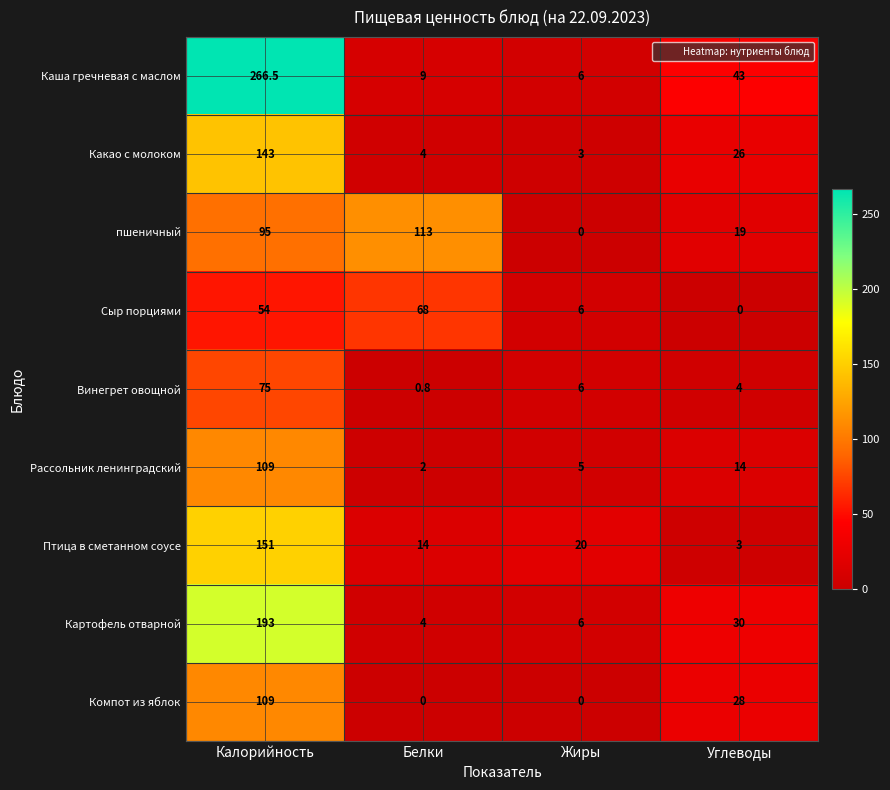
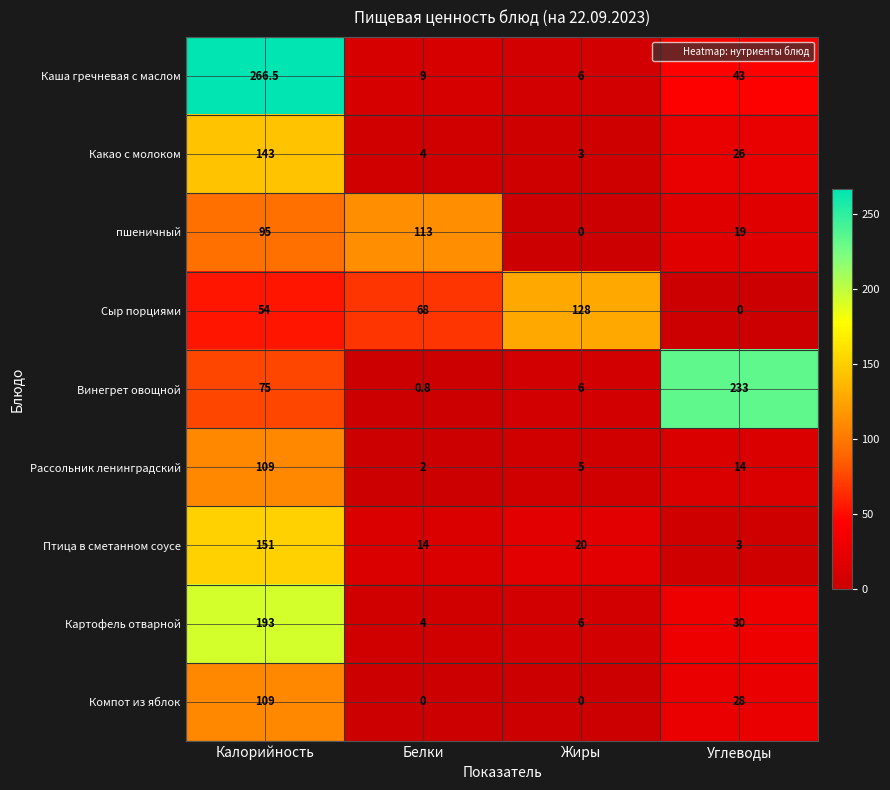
  {
    "Каша гречневая с маслом": {
      "Калорийность": 266.5,
      "Белки": 9,
      "Жиры": 6,
      "Углеводы": 43
    },
    "Какао с молоком": {
      "Калорийность": 143,
      "Белки": 4,
      "Жиры": 3,
      "Углеводы": 26
    },
    "пшеничный": {
      "Калорийность": 95,
      "Белки": 113,
      "Жиры": 0,
      "Углеводы": 19
    },
    "Сыр порциями": {
      "Калорийность": 54,
      "Белки": 68,
-     "Жиры": 6,
+     "Жиры": 128,
      "Углеводы": 0
    },
    "Винегрет овощной": {
      "Калорийность": 75,
      "Белки": 0.8,
      "Жиры": 6,
-     "Углеводы": 4
+     "Углеводы": 233
    },
    "Рассольник ленинградский": {
      "Калорийность": 109,
      "Белки": 2,
      "Жиры": 5,
      "Углеводы": 14
    },
    "Птица в сметанном соусе": {
      "Калорийность": 151,
      "Белки": 14,
      "Жиры": 20,
      "Углеводы": 3
    },
    "Картофель отварной": {
      "Калорийность": 193,
      "Белки": 4,
      "Жиры": 6,
      "Углеводы": 30
    },
    "Компот из яблок": {
      "Калорийность": 109,
      "Белки": 0,
      "Жиры": 0,
      "Углеводы": 28
    }
  }
